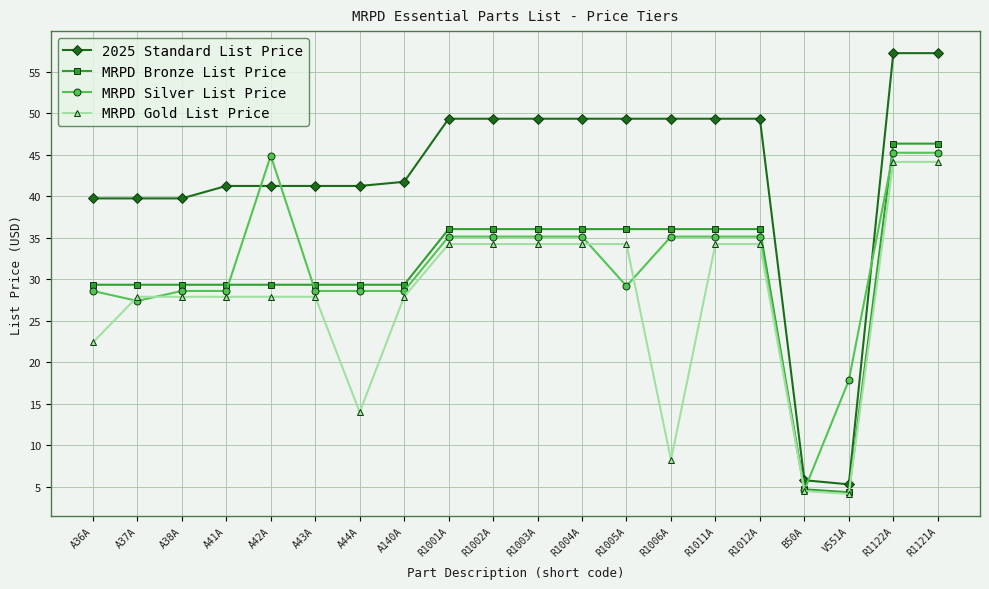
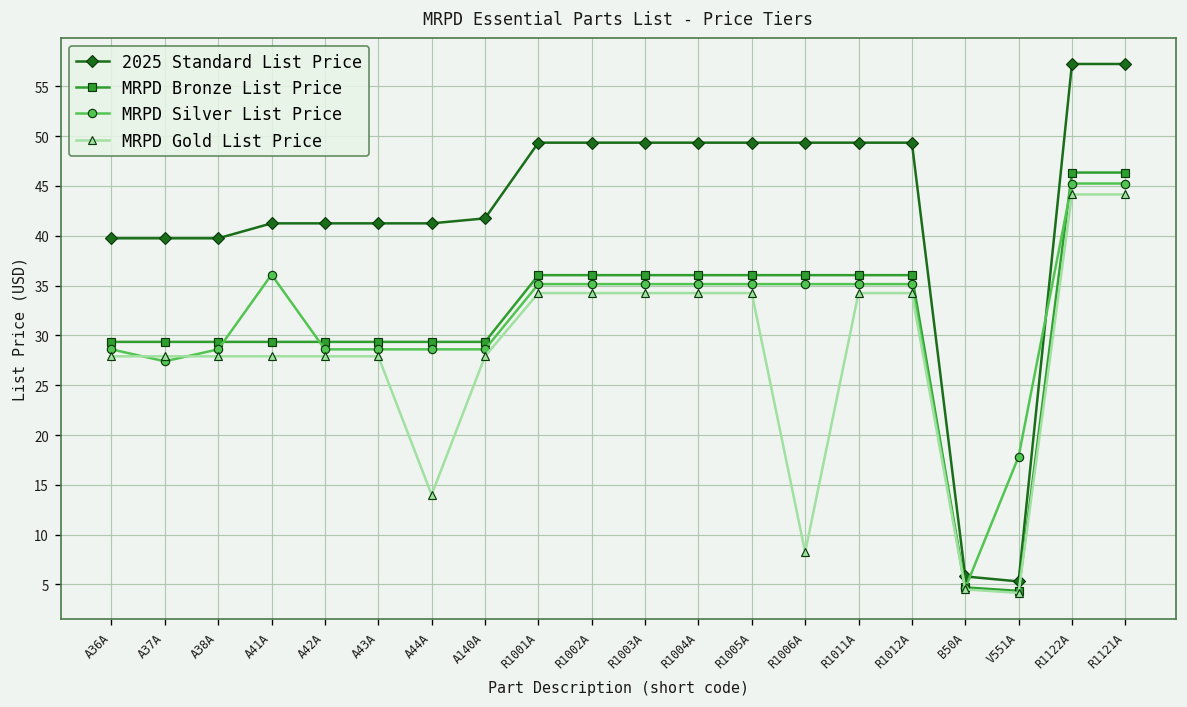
  {
    "MRPD Silver List Price": {
      "A36A": 29,
      "A37A": 27,
      "A38A": 29,
-     "A41A": 29,
-     "A42A": 45,
+     "A41A": 36,
+     "A42A": 29,
      "A43A": 29,
      "A44A": 29,
      "A140A": 29,
      "R1001A": 35,
      "R1002A": 35,
      "R1003A": 35,
      "R1004A": 35,
-     "R1005A": 29,
+     "R1005A": 35,
      "R1006A": 35,
      "R1011A": 35,
      "R1012A": 35,
      "V551A": 18,
      "R1122A": 45,
      "R1121A": 45
    },
    "MRPD Gold List Price": {
-     "A36A": 22,
+     "A36A": 28,
      "A37A": 28,
      "A38A": 28,
      "A41A": 28,
      "A42A": 28,
      "A43A": 28,
      "A44A": 14,
      "A140A": 28,
      "R1001A": 34,
      "R1002A": 34,
      "R1003A": 34,
      "R1004A": 34,
      "R1005A": 34,
      "R1006A": 8,
      "R1011A": 34,
      "R1012A": 34,
      "R1122A": 44,
      "R1121A": 44
    }
  }
